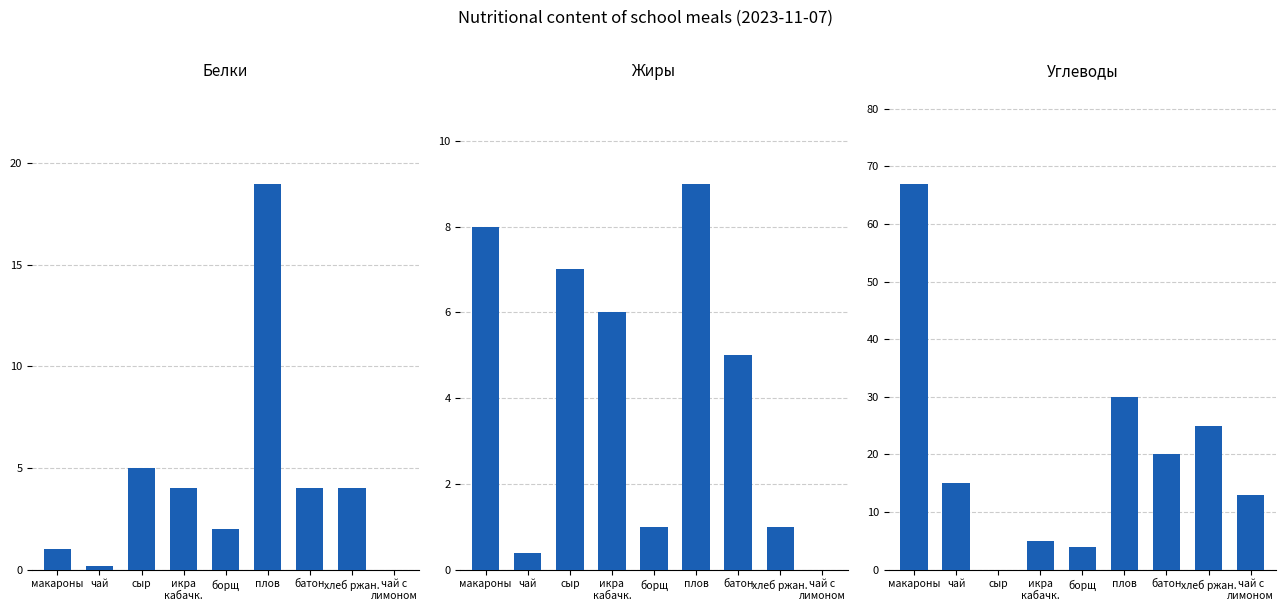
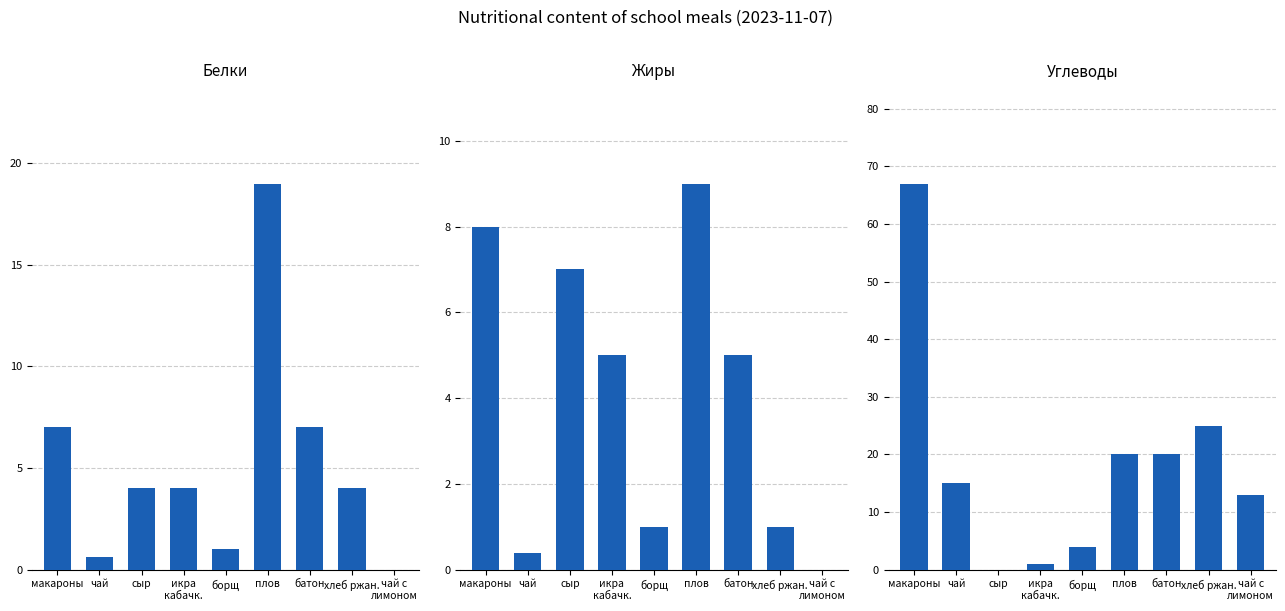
  {
    "Белки": {
-     "макароны": 1,
-     "чай": 0.2,
-     "сыр": 5,
+     "макароны": 7,
+     "чай": 0.6,
+     "сыр": 4,
      "икра кабачк.": 4.0,
-     "борщ": 2,
+     "борщ": 1,
      "плов": 19.0,
-     "батон": 4,
+     "батон": 7,
      "чай с лимоном": 0.0
    },
    "Жиры": {
      "макароны": 8,
      "чай": 0.4,
      "сыр": 7,
-     "икра кабачк.": 6,
+     "икра кабачк.": 5,
      "борщ": 1,
      "плов": 9,
      "батон": 5,
      "чай с лимоном": 0
    },
    "Углеводы": {
      "макароны": 67,
      "чай": 15,
      "сыр": 0,
-     "икра кабачк.": 5,
+     "икра кабачк.": 1,
      "борщ": 4,
-     "плов": 30,
+     "плов": 20,
      "батон": 20,
      "чай с лимоном": 13
    }
  }
